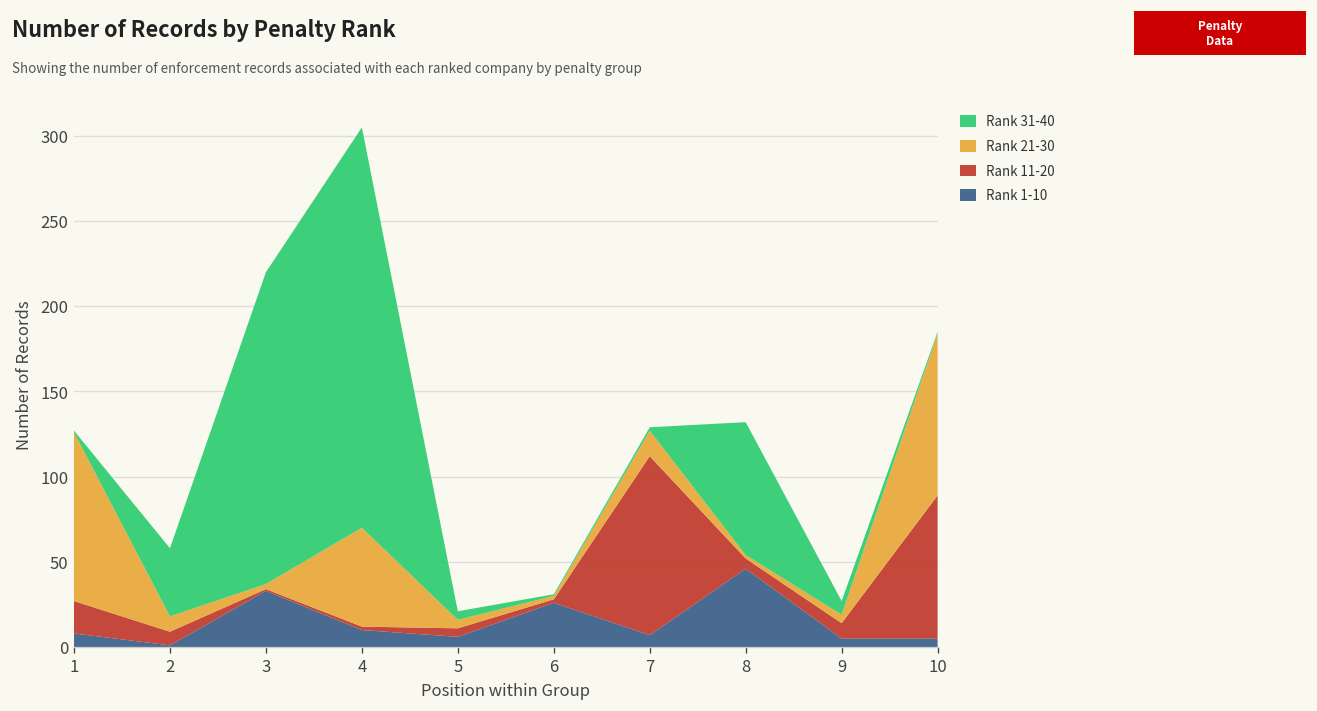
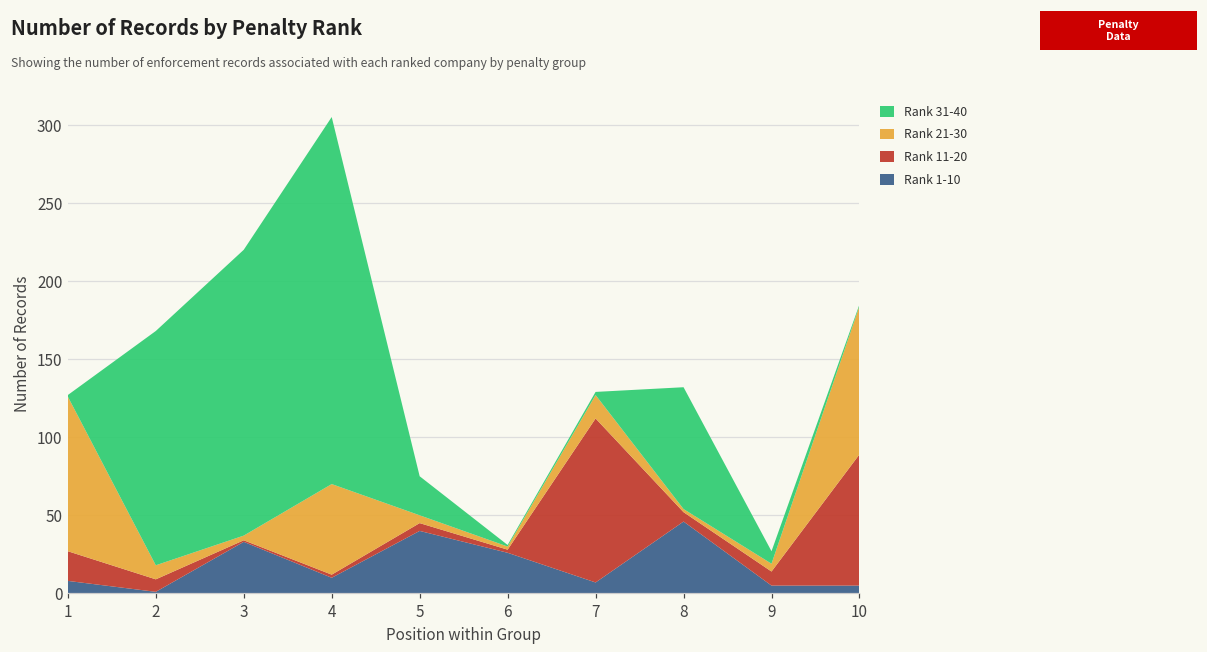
  {
    "Rank 1-10": {
      "1": 8,
      "4": 10,
-     "5": 6,
+     "5": 40,
      "6": 26,
      "7": 7,
      "8": 46,
      "9": 5,
      "10": 5
    },
    "Rank 11-20": {
      "1": 19,
      "2": 8,
      "4": 2,
      "5": 5,
      "6": 2,
      "7": 105,
      "8": 6,
      "9": 9,
      "10": 84
    },
    "Rank 21-30": {
      "2": 9,
      "3": 3,
      "4": 58,
      "5": 5,
      "7": 15,
      "8": 2,
      "9": 5
    },
    "Rank 31-40": {
-     "2": 40,
+     "2": 150,
      "3": 183,
      "4": 235,
-     "5": 5,
+     "5": 25,
      "7": 2,
      "8": 78,
      "9": 8
    }
  }
